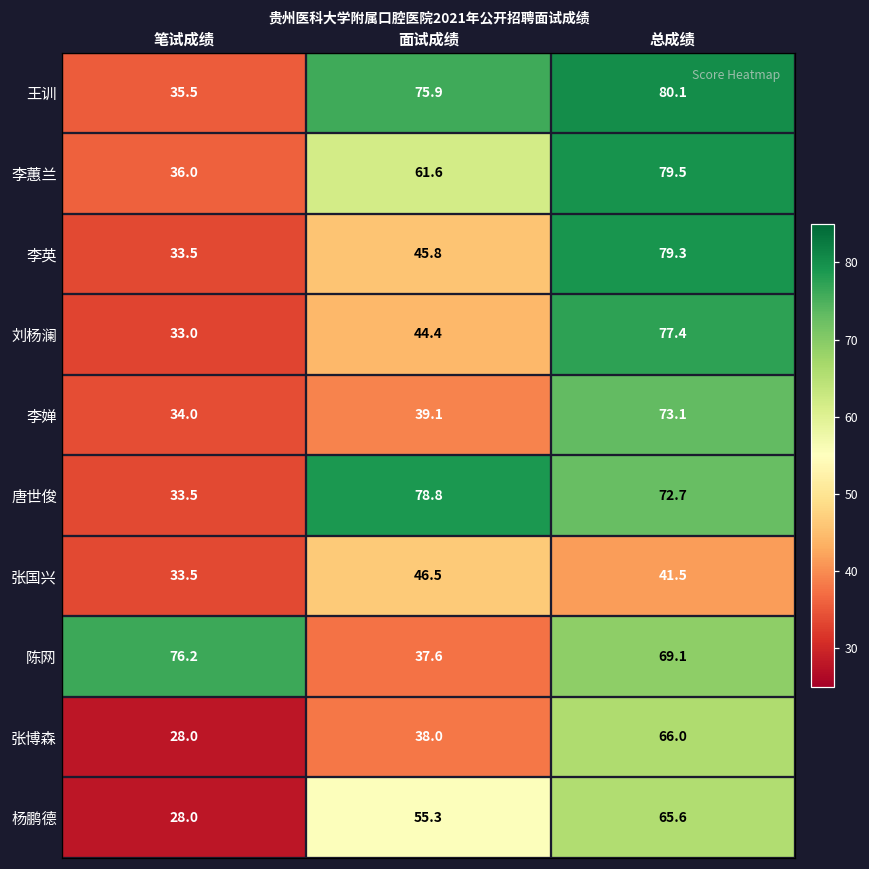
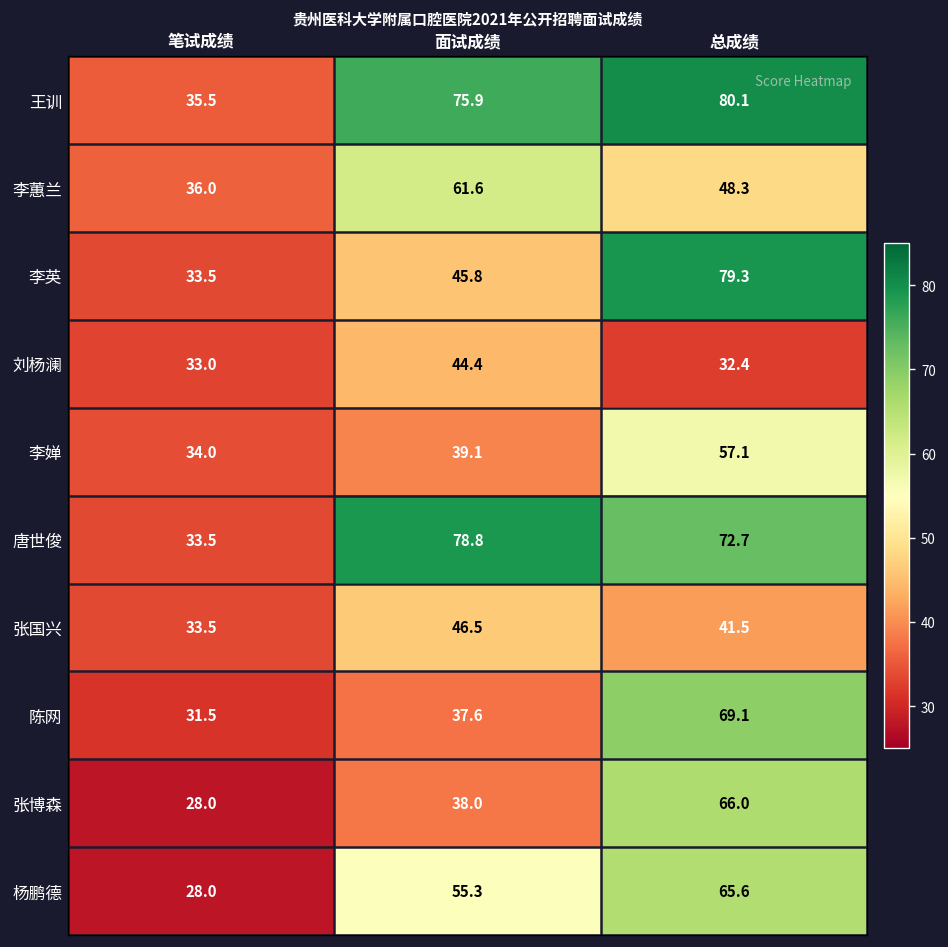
  {
    "王训": {
      "笔试成绩": 35.5,
      "面试成绩": 75.9
    },
    "李蕙兰": {
      "笔试成绩": 36.0,
      "面试成绩": 61.6,
-     "总成绩": 79.5
+     "总成绩": 48.3
    },
    "李英": {
      "笔试成绩": 33.5,
      "面试成绩": 45.8,
      "总成绩": 79.3
    },
    "刘杨澜": {
      "笔试成绩": 33.0,
      "面试成绩": 44.4,
-     "总成绩": 77.4
+     "总成绩": 32.4
    },
    "李婵": {
      "笔试成绩": 34.0,
      "面试成绩": 39.1,
-     "总成绩": 73.1
+     "总成绩": 57.1
    },
    "唐世俊": {
      "笔试成绩": 33.5,
      "面试成绩": 78.8,
      "总成绩": 72.7
    },
    "张国兴": {
      "笔试成绩": 33.5,
      "面试成绩": 46.5,
      "总成绩": 41.5
    },
    "陈网": {
-     "笔试成绩": 76.2,
+     "笔试成绩": 31.5,
      "面试成绩": 37.6,
      "总成绩": 69.1
    },
    "张博森": {
      "笔试成绩": 28.0,
      "面试成绩": 38.0,
      "总成绩": 66.0
    },
    "杨鹏德": {
      "笔试成绩": 28.0,
      "面试成绩": 55.3,
      "总成绩": 65.6
    }
  }
